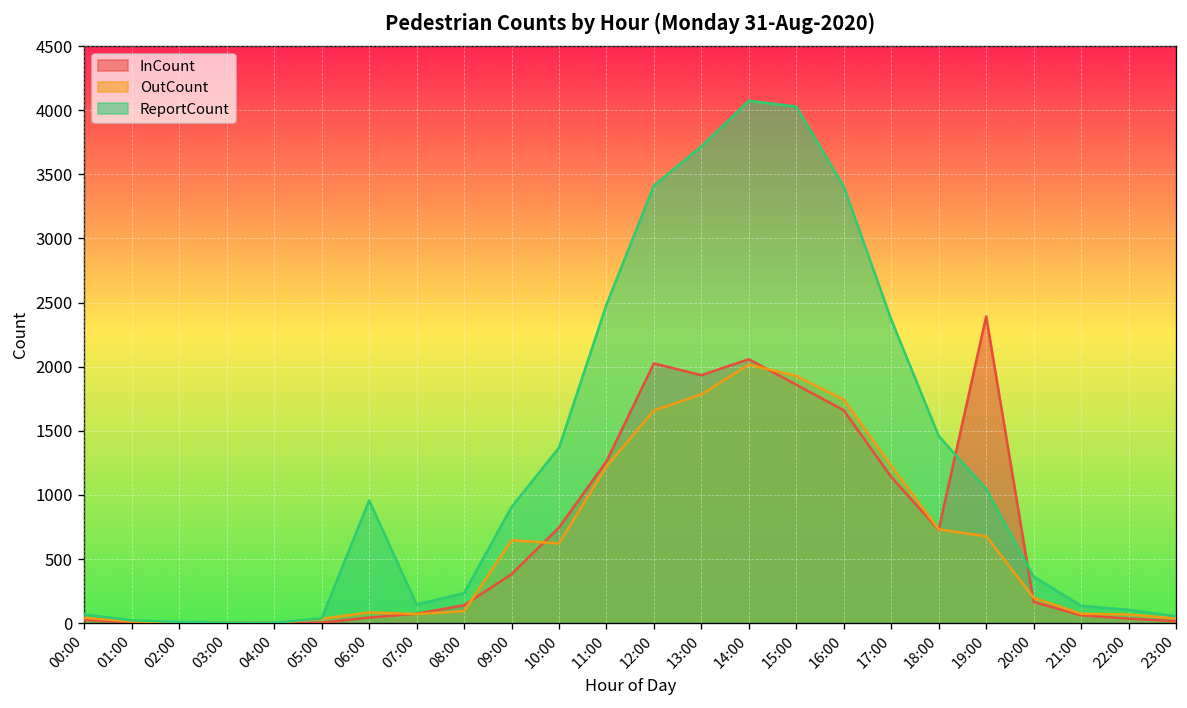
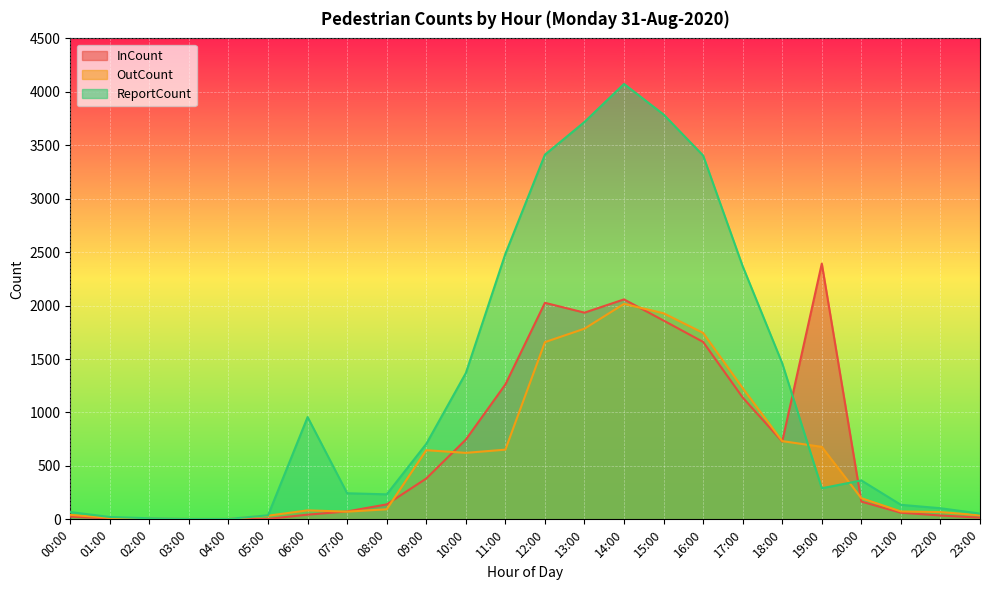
  {
    "InCount": {
      "05:00": 0,
      "06:00": 40,
      "08:00": 140,
      "09:00": 380,
      "10:00": 750,
      "11:00": 1260,
      "12:00": 2030,
      "13:00": 1930,
      "14:00": 2060,
      "15:00": 1860,
      "16:00": 1660,
      "17:00": 1140,
      "19:00": 2390,
      "20:00": 170,
      "22:00": 40
    },
    "OutCount": {
      "06:00": 80,
      "08:00": 90,
      "09:00": 650,
      "10:00": 620,
-     "11:00": 1220,
+     "11:00": 650,
      "12:00": 1660,
      "13:00": 1780,
      "14:00": 2020,
      "15:00": 1930,
      "16:00": 1740,
      "17:00": 1230,
      "19:00": 680,
      "20:00": 200,
      "22:00": 70
    },
    "ReportCount": {
      "00:00": 70,
      "06:00": 960,
-     "07:00": 150,
+     "07:00": 240,
      "08:00": 230,
-     "09:00": 910,
+     "09:00": 710,
      "10:00": 1370,
      "11:00": 2480,
      "12:00": 3410,
      "13:00": 3720,
      "14:00": 4070,
-     "15:00": 4030,
+     "15:00": 3790,
      "16:00": 3400,
      "17:00": 2370,
      "18:00": 1460,
-     "19:00": 1050,
+     "19:00": 290,
      "20:00": 360,
      "21:00": 140,
      "22:00": 100
    }
  }
